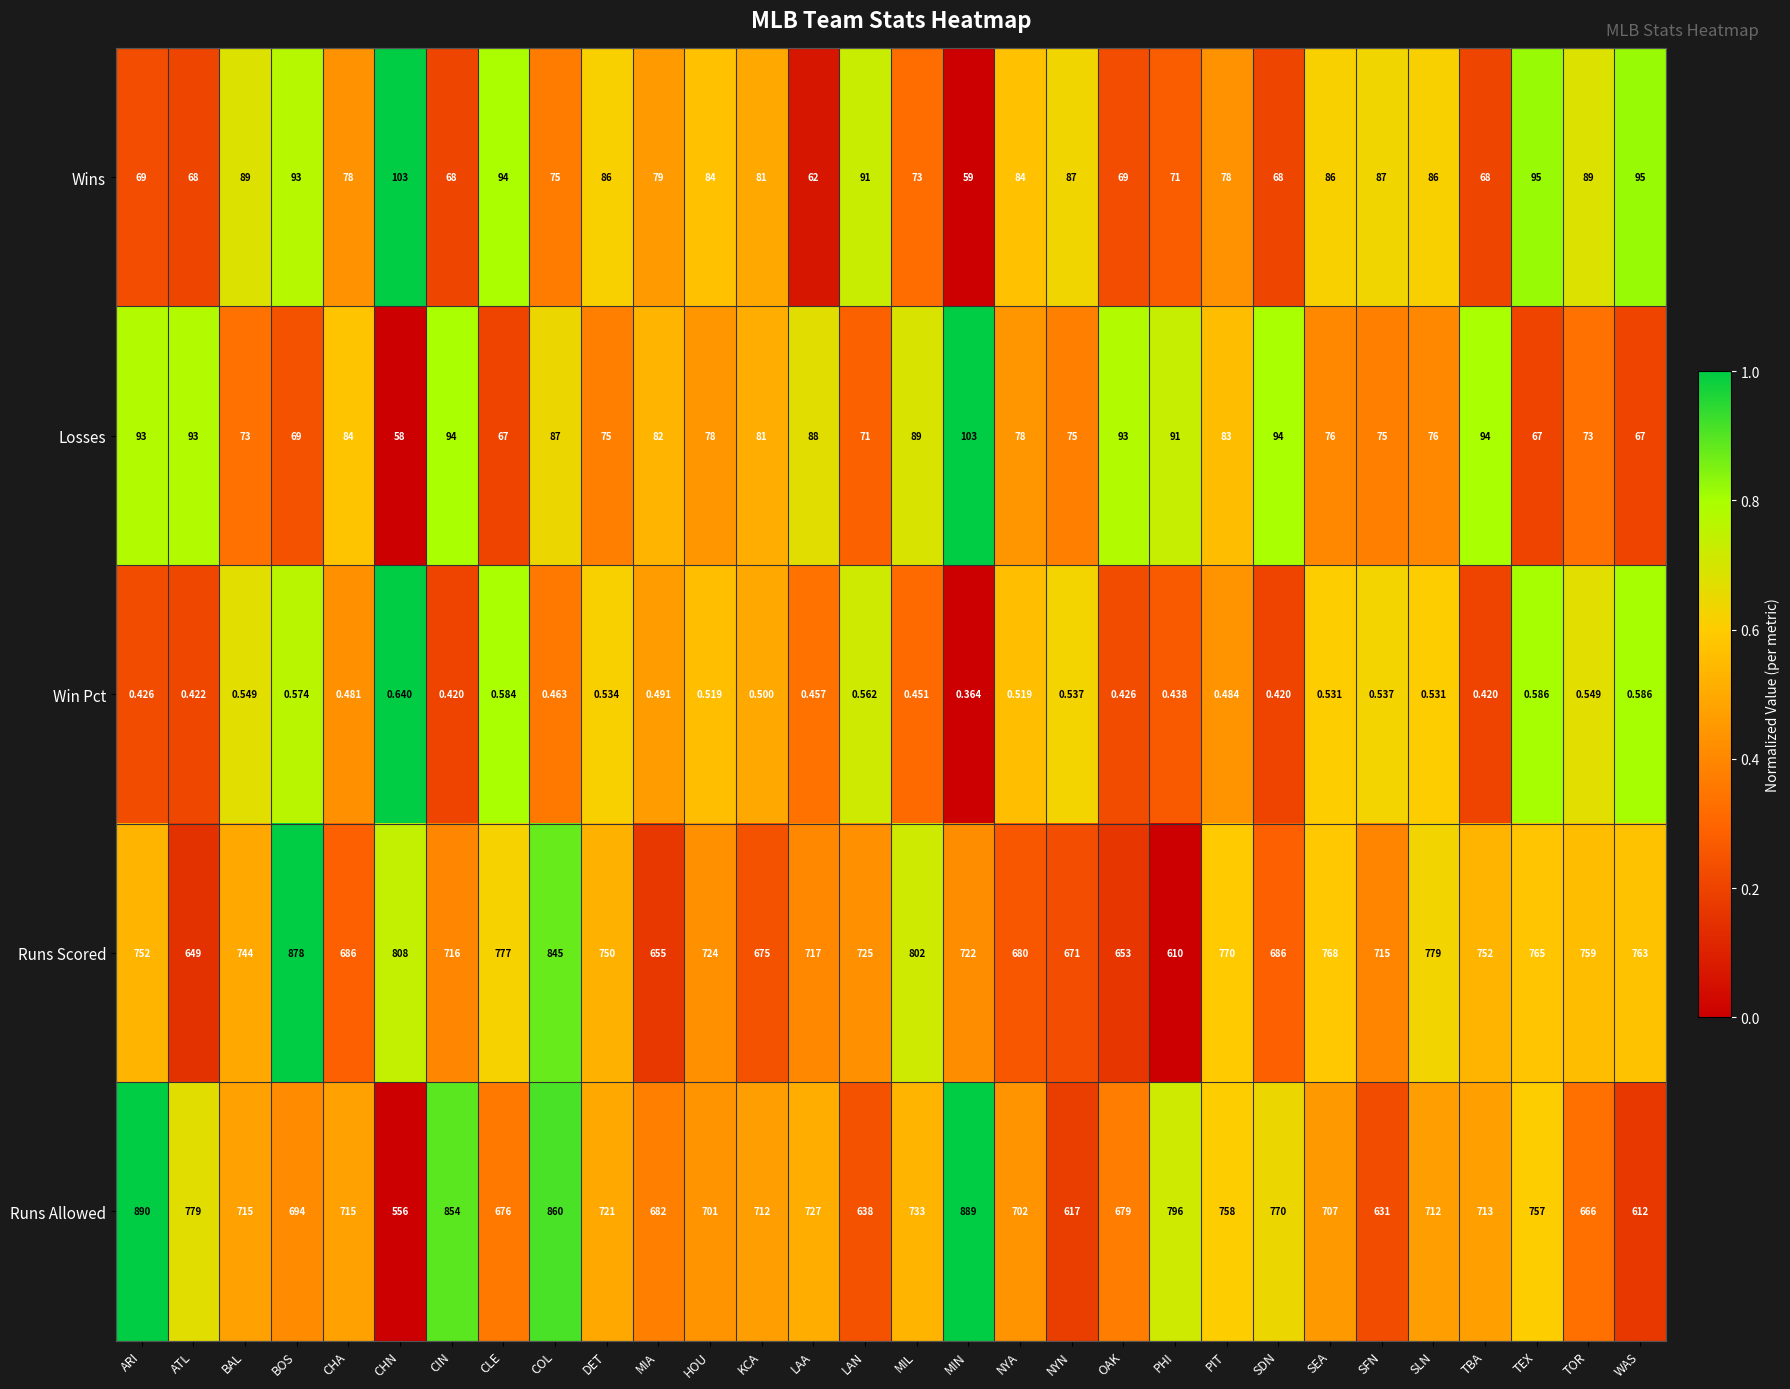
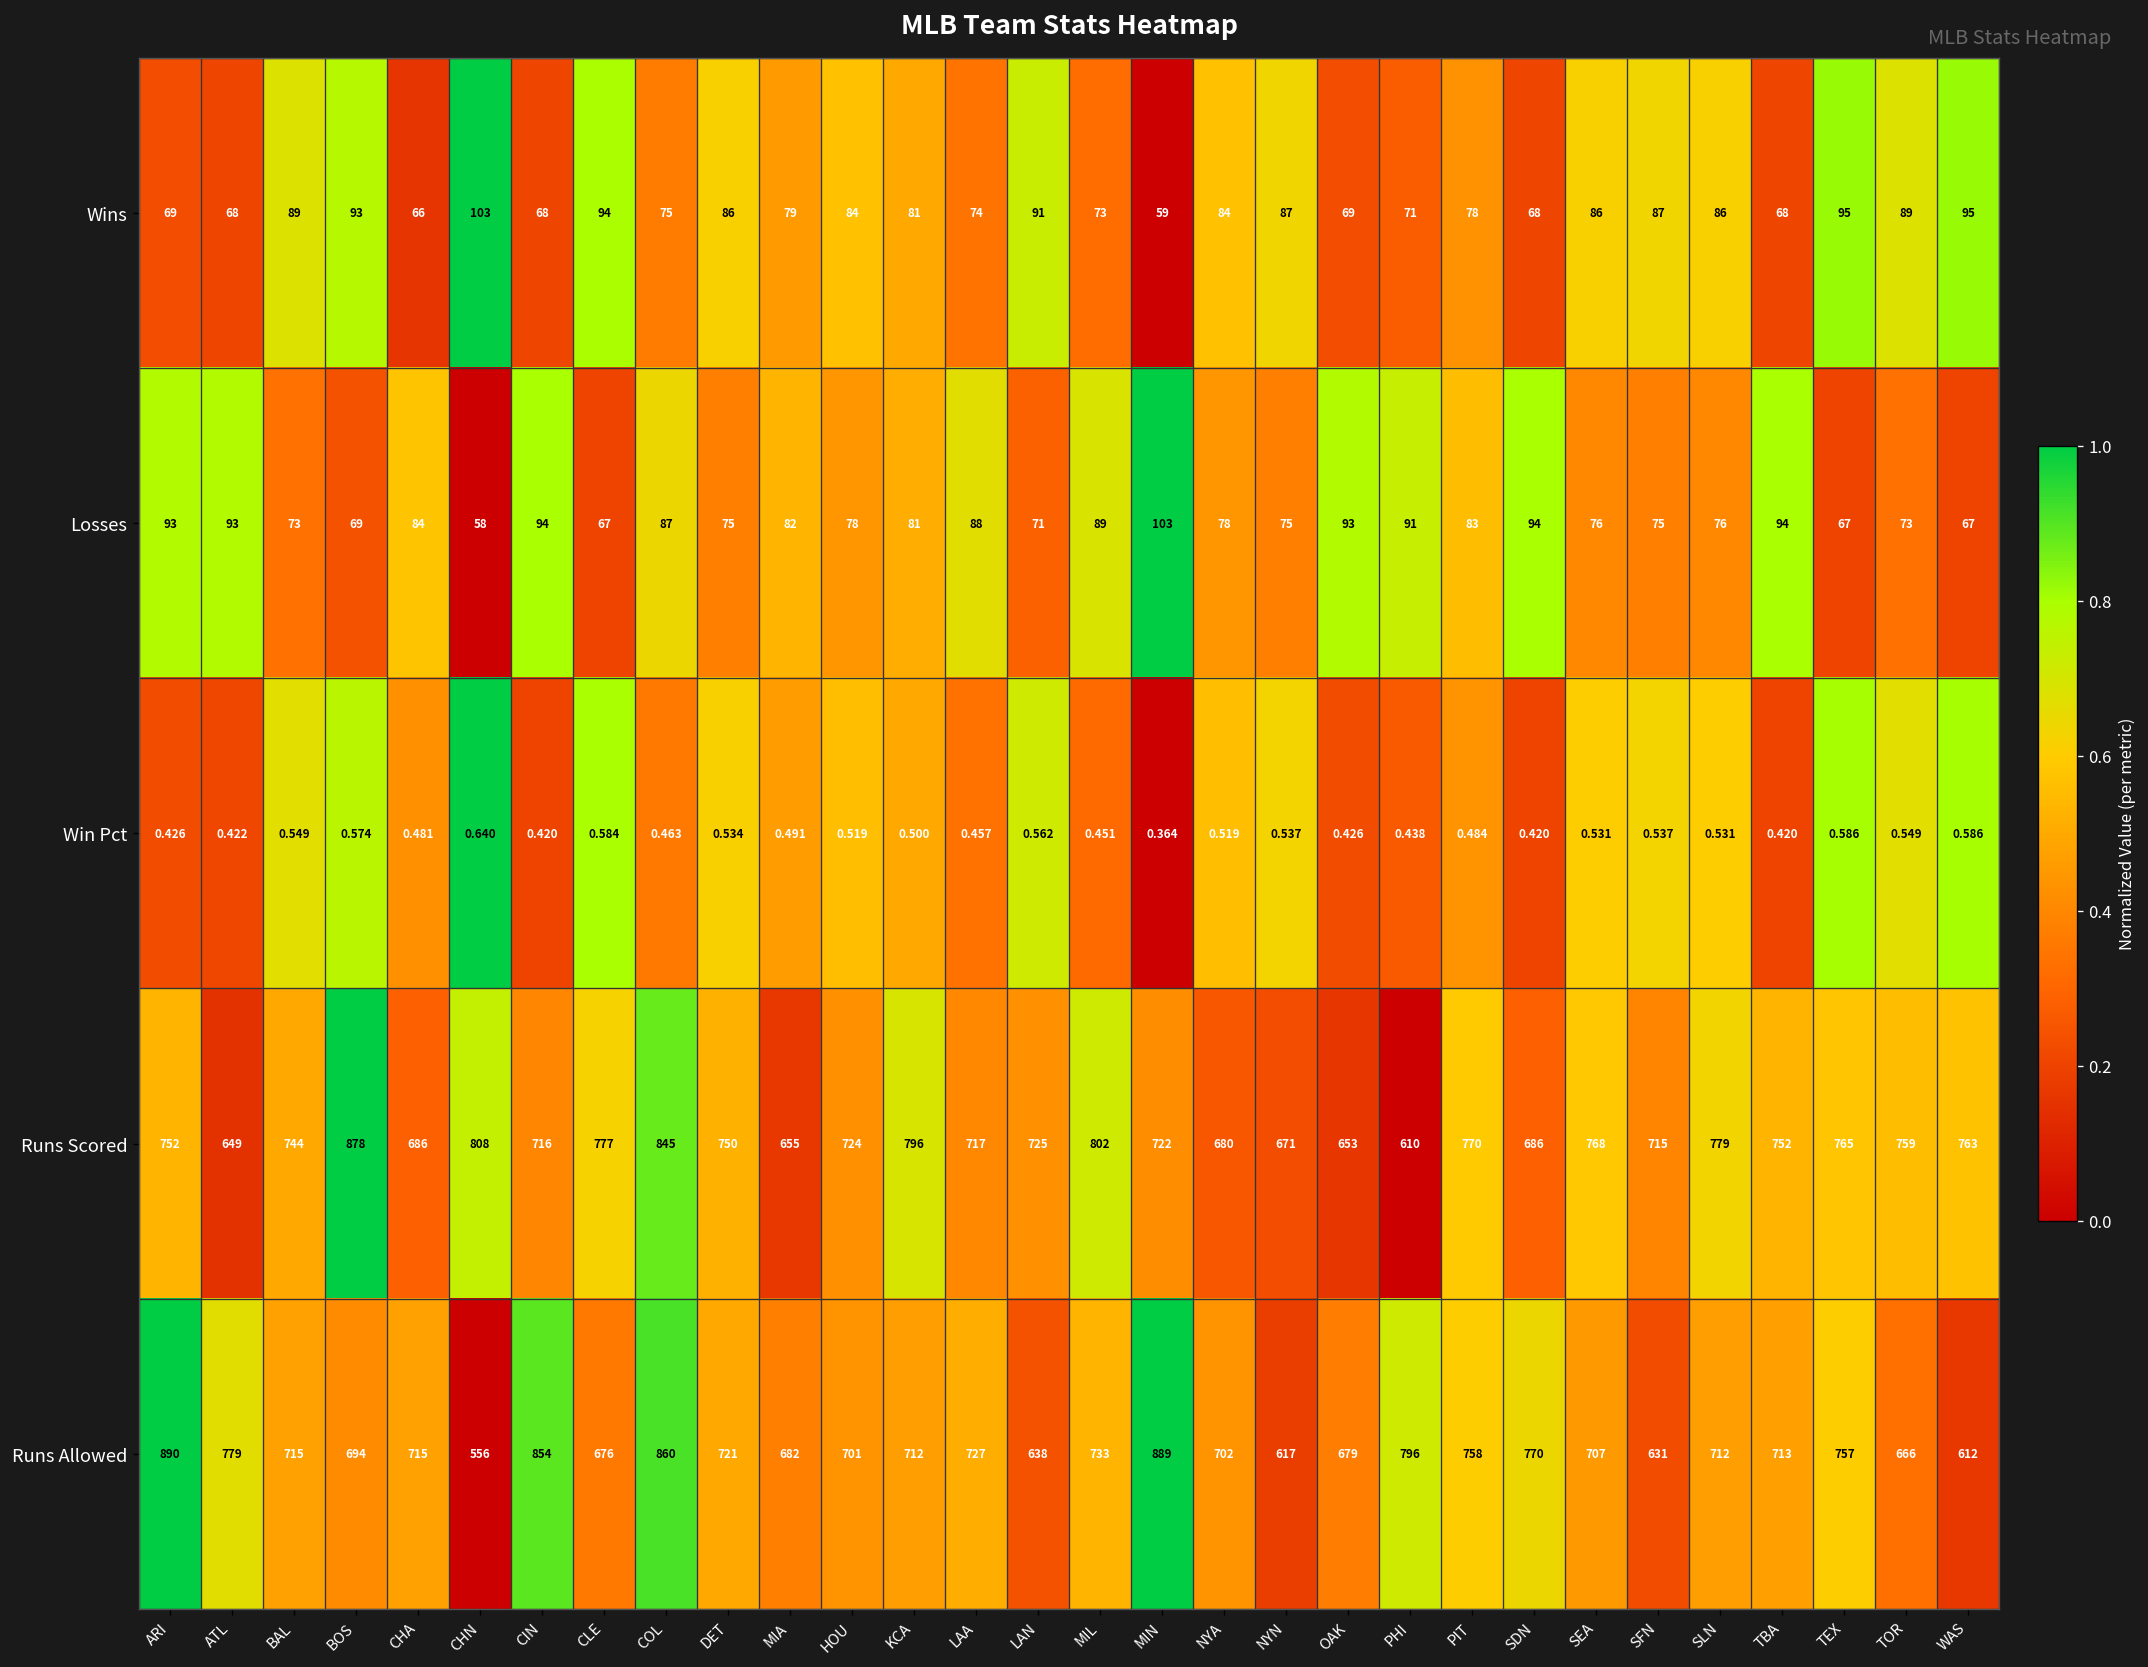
  {
    "Wins": {
      "ARI": 69,
      "ATL": 68,
      "BAL": 89,
      "BOS": 93,
-     "CHA": 78,
+     "CHA": 66,
      "CHN": 103,
      "CIN": 68,
      "CLE": 94,
      "COL": 75,
      "DET": 86,
      "MIA": 79,
      "HOU": 84,
      "KCA": 81,
-     "LAA": 62,
+     "LAA": 74,
      "LAN": 91,
      "MIL": 73,
      "MIN": 59,
      "NYA": 84,
      "NYN": 87,
      "OAK": 69,
      "PHI": 71,
      "PIT": 78,
      "SDN": 68,
      "SEA": 86,
      "SFN": 87,
      "SLN": 86,
      "TBA": 68,
      "TEX": 95,
      "TOR": 89,
      "WAS": 95
    },
    "Losses": {
      "ARI": 93,
      "ATL": 93,
      "BAL": 73,
      "BOS": 69,
      "CHA": 84,
      "CHN": 58,
      "CIN": 94,
      "CLE": 67,
      "COL": 87,
      "DET": 75,
      "MIA": 82,
      "HOU": 78,
      "KCA": 81,
      "LAA": 88,
      "LAN": 71,
      "MIL": 89,
      "MIN": 103,
      "NYA": 78,
      "NYN": 75,
      "OAK": 93,
      "PHI": 91,
      "PIT": 83,
      "SDN": 94,
      "SEA": 76,
      "SFN": 75,
      "SLN": 76,
      "TBA": 94,
      "TEX": 67,
      "TOR": 73,
      "WAS": 67
    },
    "Win Pct": {
      "ARI": 0.426,
      "ATL": 0.422,
      "BAL": 0.549,
      "BOS": 0.574,
      "CHA": 0.481,
      "CHN": 0.640,
      "CIN": 0.420,
      "CLE": 0.584,
      "COL": 0.463,
      "DET": 0.534,
      "MIA": 0.491,
      "HOU": 0.519,
      "KCA": 0.500,
      "LAA": 0.457,
      "LAN": 0.562,
      "MIL": 0.451,
      "MIN": 0.364,
      "NYA": 0.519,
      "NYN": 0.537,
      "OAK": 0.426,
      "PHI": 0.438,
      "PIT": 0.484,
      "SDN": 0.420,
      "SEA": 0.531,
      "SFN": 0.537,
      "SLN": 0.531,
      "TBA": 0.420,
      "TEX": 0.586,
      "TOR": 0.549,
      "WAS": 0.586
    },
    "Runs Scored": {
      "ARI": 752,
      "ATL": 649,
      "BAL": 744,
      "BOS": 878,
      "CHA": 686,
      "CHN": 808,
      "CIN": 716,
      "CLE": 777,
      "COL": 845,
      "DET": 750,
      "MIA": 655,
      "HOU": 724,
-     "KCA": 675,
+     "KCA": 796,
      "LAA": 717,
      "LAN": 725,
      "MIL": 802,
      "MIN": 722,
      "NYA": 680,
      "NYN": 671,
      "OAK": 653,
      "PHI": 610,
      "PIT": 770,
      "SDN": 686,
      "SEA": 768,
      "SFN": 715,
      "SLN": 779,
      "TBA": 752,
      "TEX": 765,
      "TOR": 759,
      "WAS": 763
    },
    "Runs Allowed": {
      "ARI": 890,
      "ATL": 779,
      "BAL": 715,
      "BOS": 694,
      "CHA": 715,
      "CHN": 556,
      "CIN": 854,
      "CLE": 676,
      "COL": 860,
      "DET": 721,
      "MIA": 682,
      "HOU": 701,
      "KCA": 712,
      "LAA": 727,
      "LAN": 638,
      "MIL": 733,
      "MIN": 889,
      "NYA": 702,
      "NYN": 617,
      "OAK": 679,
      "PHI": 796,
      "PIT": 758,
      "SDN": 770,
      "SEA": 707,
      "SFN": 631,
      "SLN": 712,
      "TBA": 713,
      "TEX": 757,
      "TOR": 666,
      "WAS": 612
    }
  }
